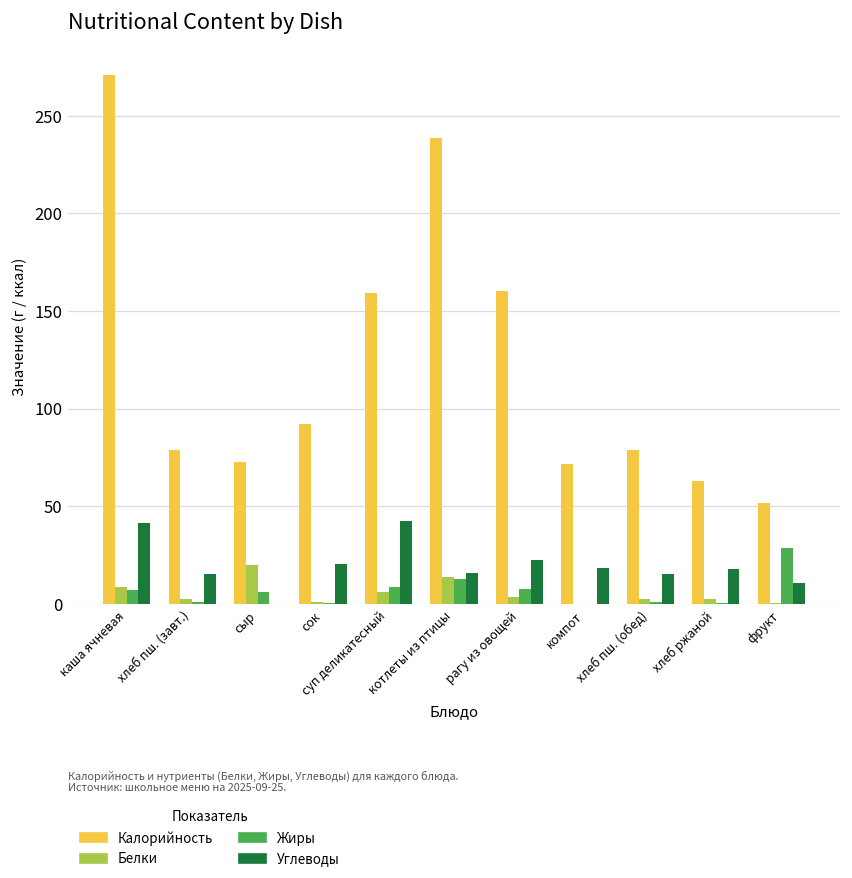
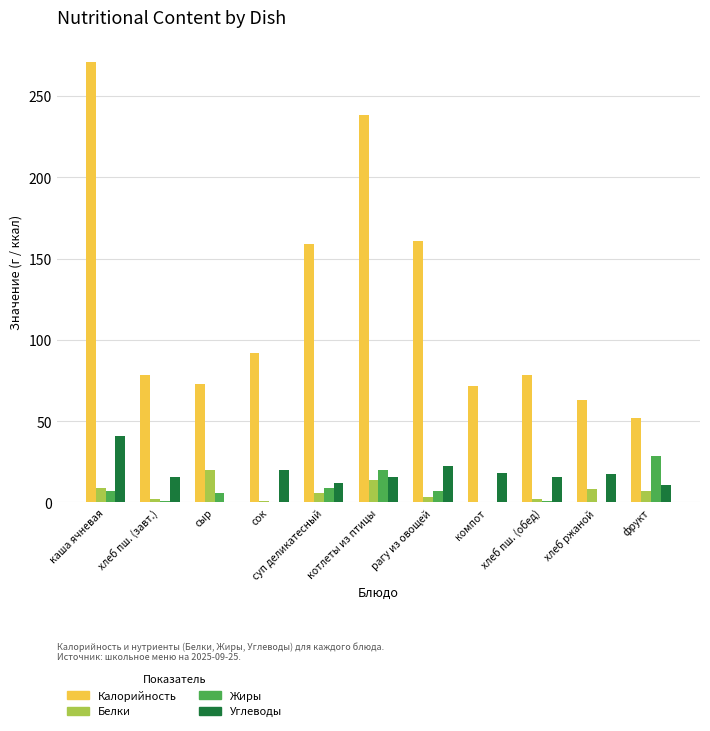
  {
    "Калорийность": {
      "каша ячневая": 271,
      "хлеб пш. (завт.)": 79,
      "сыр": 73,
      "сок": 92,
      "суп деликатесный": 159,
      "котлеты из птицы": 238,
      "рагу из овощей": 160,
      "компот": 72,
      "хлеб пш. (обед)": 79,
      "хлеб ржаной": 63,
      "фрукт": 52
    },
    "Белки": {
      "каша ячневая": 9,
      "хлеб пш. (завт.)": 2,
      "сыр": 20,
      "суп деликатесный": 6,
      "котлеты из птицы": 14,
      "рагу из овощей": 3,
      "компот": 0,
      "хлеб пш. (обед)": 2,
-     "хлеб ржаной": 3,
-     "фрукт": 0
+     "хлеб ржаной": 8,
+     "фрукт": 7
    },
    "Жиры": {
      "каша ячневая": 7,
      "сыр": 6,
      "суп деликатесный": 9,
-     "котлеты из птицы": 12,
+     "котлеты из птицы": 20,
      "рагу из овощей": 7,
      "компот": 0,
      "фрукт": 29
    },
    "Углеводы": {
      "каша ячневая": 41,
      "хлеб пш. (завт.)": 15,
      "сыр": 0,
      "сок": 20,
-     "суп деликатесный": 42,
+     "суп деликатесный": 12,
      "котлеты из птицы": 16,
      "рагу из овощей": 23,
      "компот": 18,
      "хлеб пш. (обед)": 15,
      "хлеб ржаной": 18,
      "фрукт": 11
    }
  }
